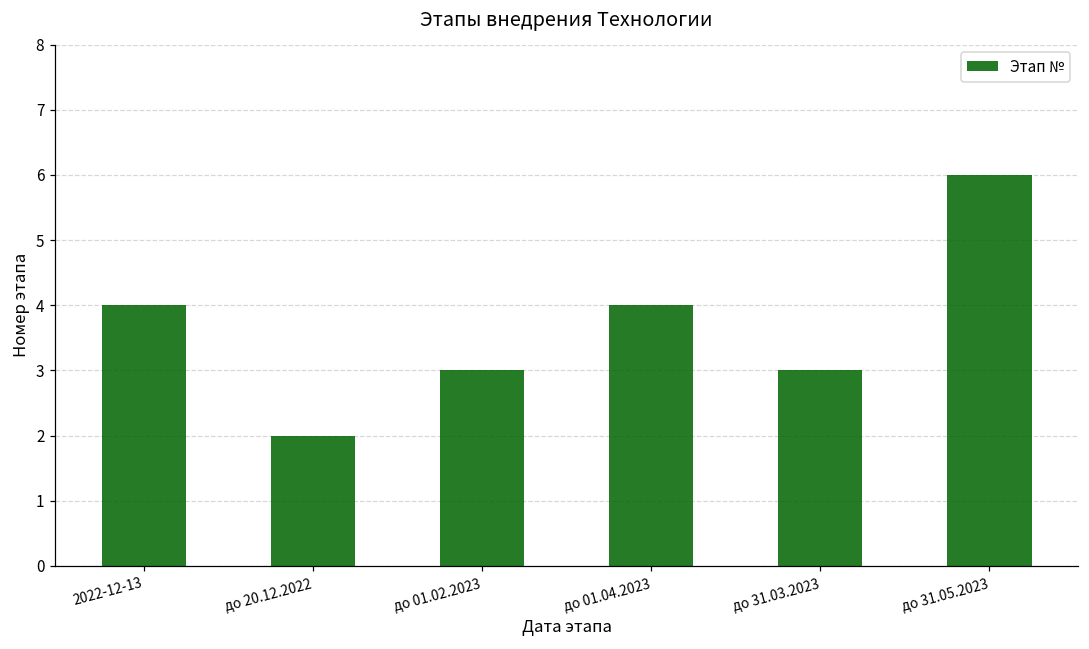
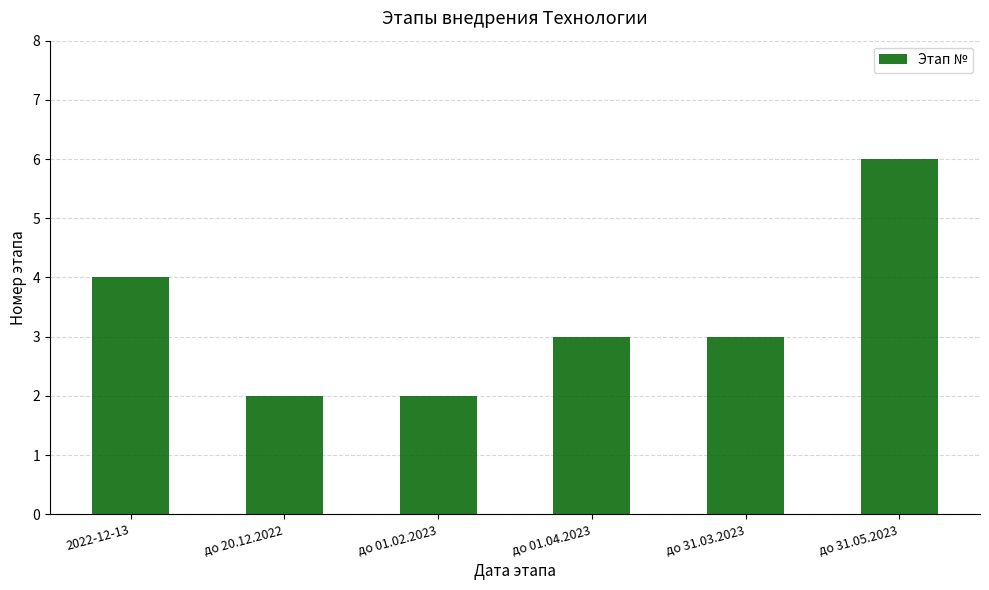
  {
    "2022-12-13": 4,
    "до 20.12.2022": 2,
-   "до 01.02.2023": 3,
-   "до 01.04.2023": 4,
+   "до 01.02.2023": 2,
+   "до 01.04.2023": 3,
    "до 31.03.2023": 3,
    "до 31.05.2023": 6
  }
